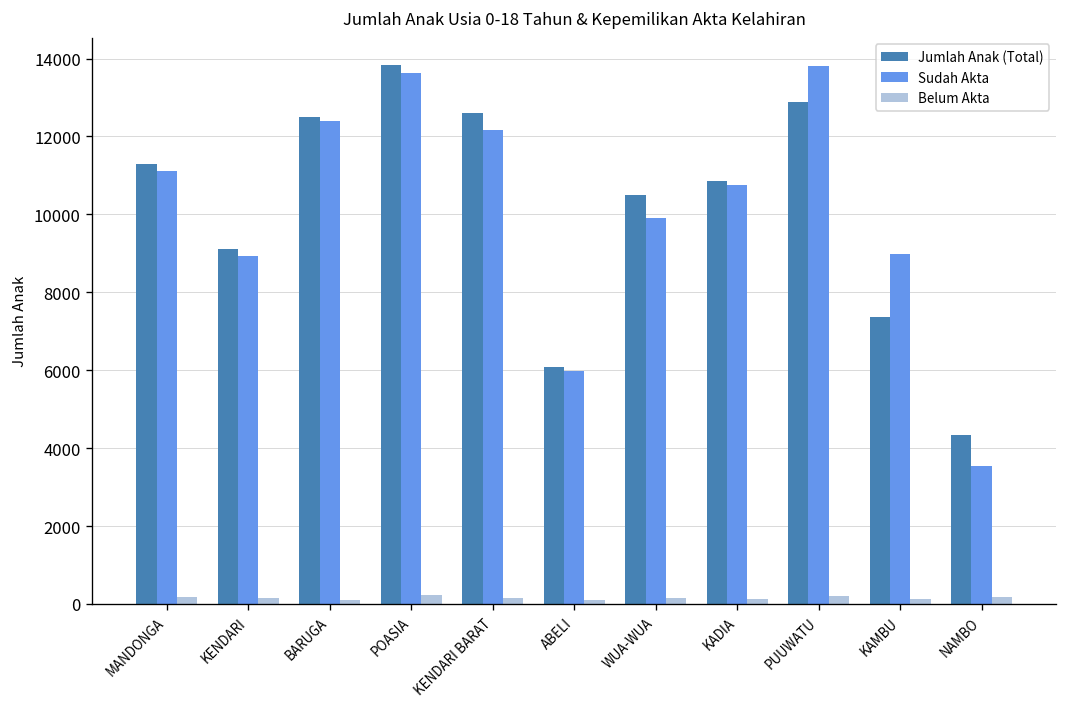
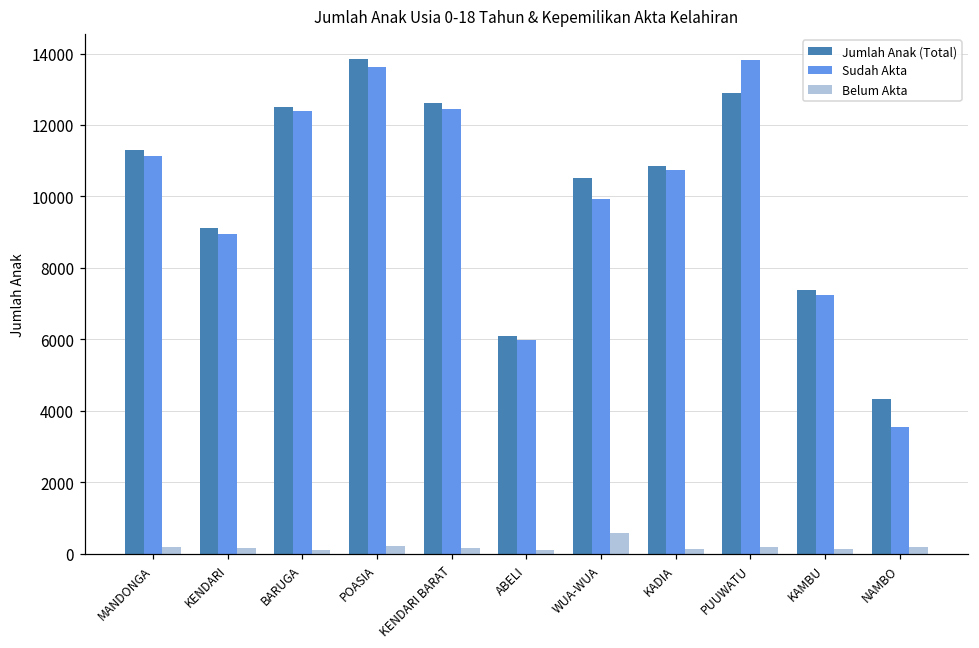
  {
    "Jumlah Anak (Total)": {
      "MANDONGA": 11300,
      "KENDARI": 9100,
      "BARUGA": 12500,
      "POASIA": 13800,
      "KENDARI BARAT": 12600,
      "ABELI": 6100,
      "WUA-WUA": 10500,
      "KADIA": 10900,
      "PUUWATU": 12900,
      "KAMBU": 7400,
      "NAMBO": 4300
    },
    "Sudah Akta": {
      "MANDONGA": 11100,
      "KENDARI": 8900,
      "BARUGA": 12400,
      "POASIA": 13600,
-     "KENDARI BARAT": 12200,
+     "KENDARI BARAT": 12400,
      "ABELI": 6000,
      "WUA-WUA": 9900,
      "KADIA": 10700,
      "PUUWATU": 13800,
-     "KAMBU": 9000,
+     "KAMBU": 7200,
      "NAMBO": 3500
    },
    "Belum Akta": {
      "MANDONGA": 200,
      "KENDARI": 200,
      "BARUGA": 100,
      "POASIA": 200,
      "KENDARI BARAT": 200,
      "ABELI": 100,
-     "WUA-WUA": 200,
+     "WUA-WUA": 600,
      "KADIA": 100,
      "PUUWATU": 200,
      "KAMBU": 100,
      "NAMBO": 200
    }
  }
